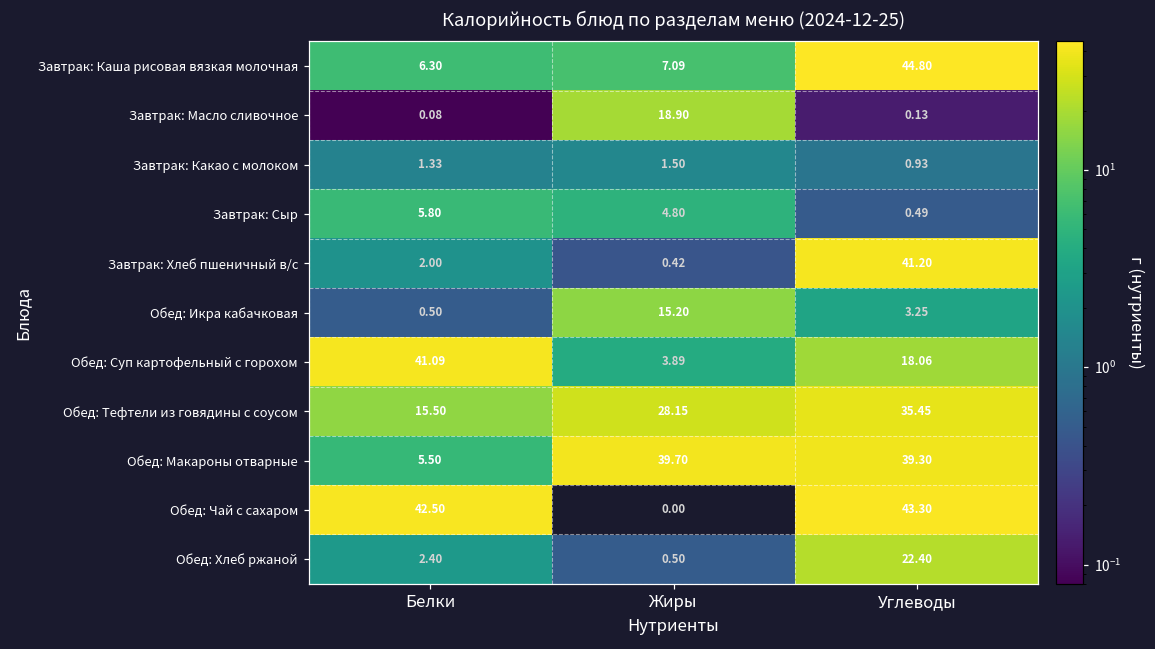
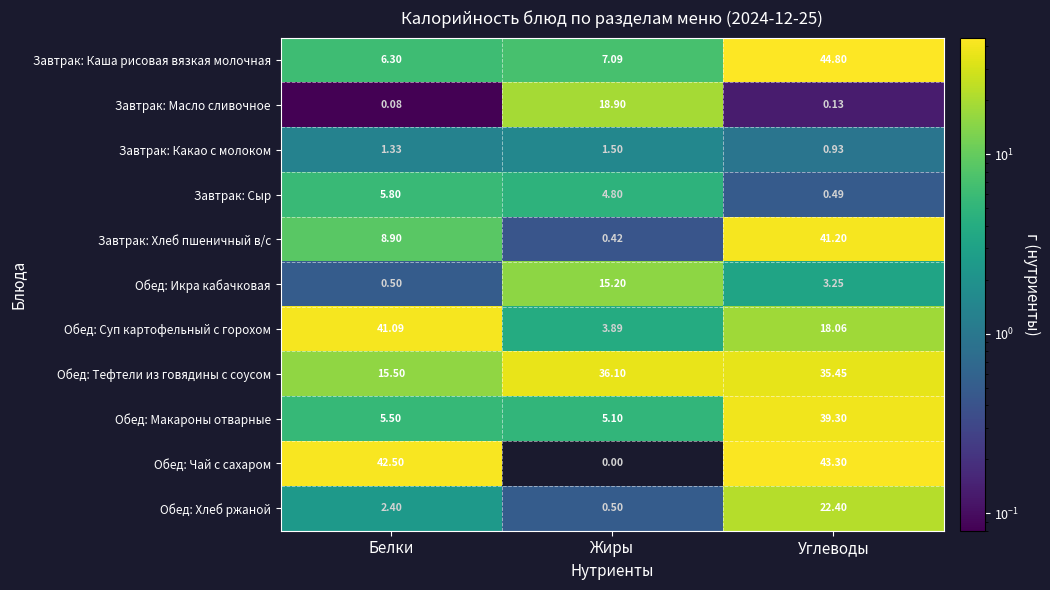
  {
    "Завтрак: Каша рисовая вязкая молочная": {
      "Белки": 6.30,
      "Жиры": 7.09,
      "Углеводы": 44.80
    },
    "Завтрак: Масло сливочное": {
      "Белки": 0.08,
      "Жиры": 18.90,
      "Углеводы": 0.13
    },
    "Завтрак: Какао с молоком": {
      "Белки": 1.33,
      "Жиры": 1.50,
      "Углеводы": 0.93
    },
    "Завтрак: Сыр": {
      "Белки": 5.80,
      "Жиры": 4.80,
      "Углеводы": 0.49
    },
    "Завтрак: Хлеб пшеничный в/с": {
-     "Белки": 2.00,
+     "Белки": 8.90,
      "Жиры": 0.42,
      "Углеводы": 41.20
    },
    "Обед: Икра кабачковая": {
      "Белки": 0.50,
      "Жиры": 15.20,
      "Углеводы": 3.25
    },
    "Обед: Суп картофельный с горохом": {
      "Белки": 41.09,
      "Жиры": 3.89,
      "Углеводы": 18.06
    },
    "Обед: Тефтели из говядины с соусом": {
      "Белки": 15.50,
-     "Жиры": 28.15,
+     "Жиры": 36.10,
      "Углеводы": 35.45
    },
    "Обед: Макароны отварные": {
      "Белки": 5.50,
-     "Жиры": 39.70,
+     "Жиры": 5.10,
      "Углеводы": 39.30
    },
    "Обед: Чай с сахаром": {
      "Белки": 42.50,
      "Жиры": 0.00,
      "Углеводы": 43.30
    },
    "Обед: Хлеб ржаной": {
      "Белки": 2.40,
      "Жиры": 0.50,
      "Углеводы": 22.40
    }
  }
